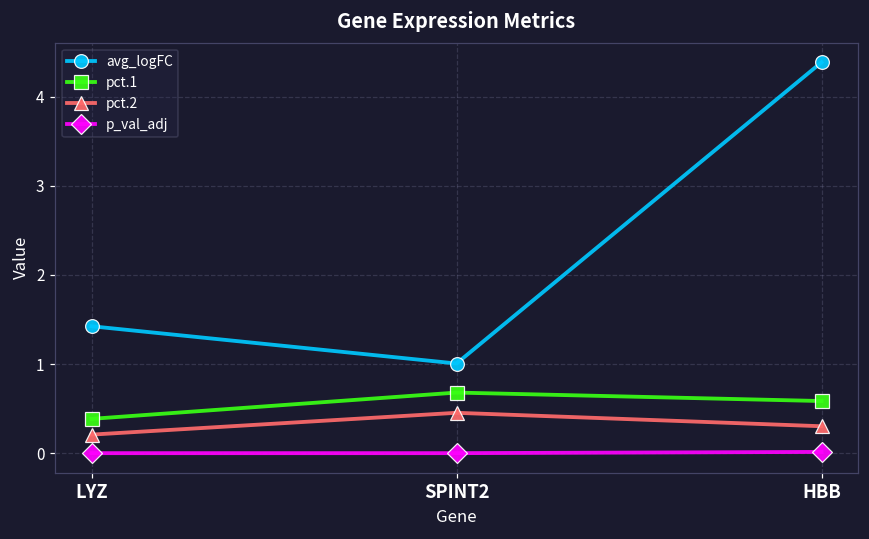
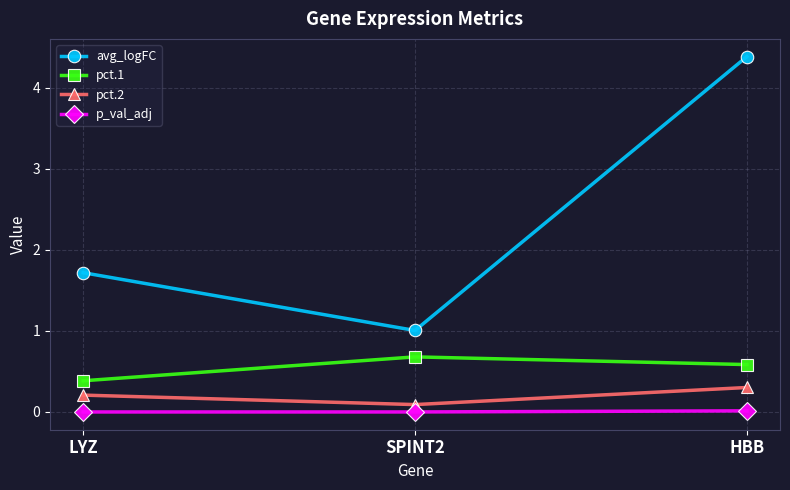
  {
    "avg_logFC": {
-     "LYZ": 1.4,
+     "LYZ": 1.7,
      "SPINT2": 1.0,
      "HBB": 4.4
    },
    "pct.1": {
      "LYZ": 0.4,
      "SPINT2": 0.7,
      "HBB": 0.6
    },
    "pct.2": {
      "LYZ": 0.2,
-     "SPINT2": 0.5,
+     "SPINT2": 0.1,
      "HBB": 0.3
    },
    "p_val_adj": {
      "LYZ": 0.0,
      "SPINT2": 0.0,
      "HBB": 0.0
    }
  }
